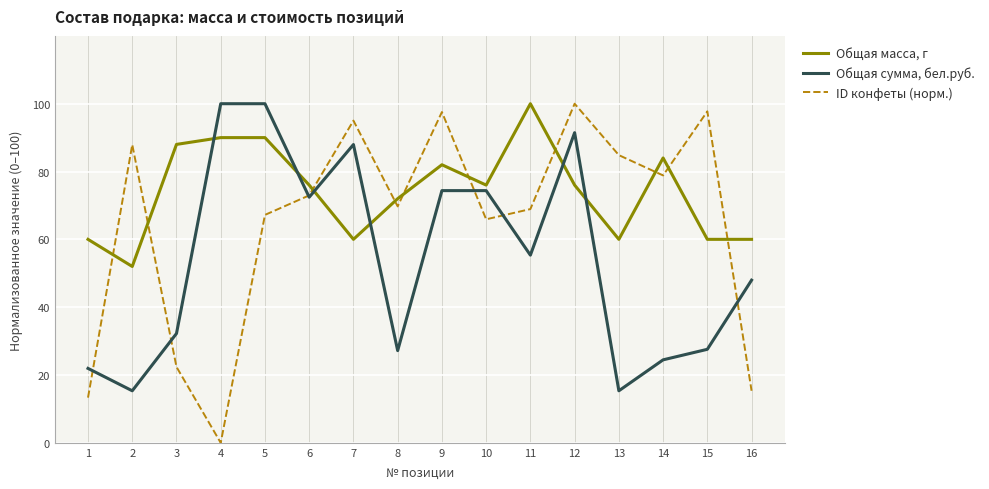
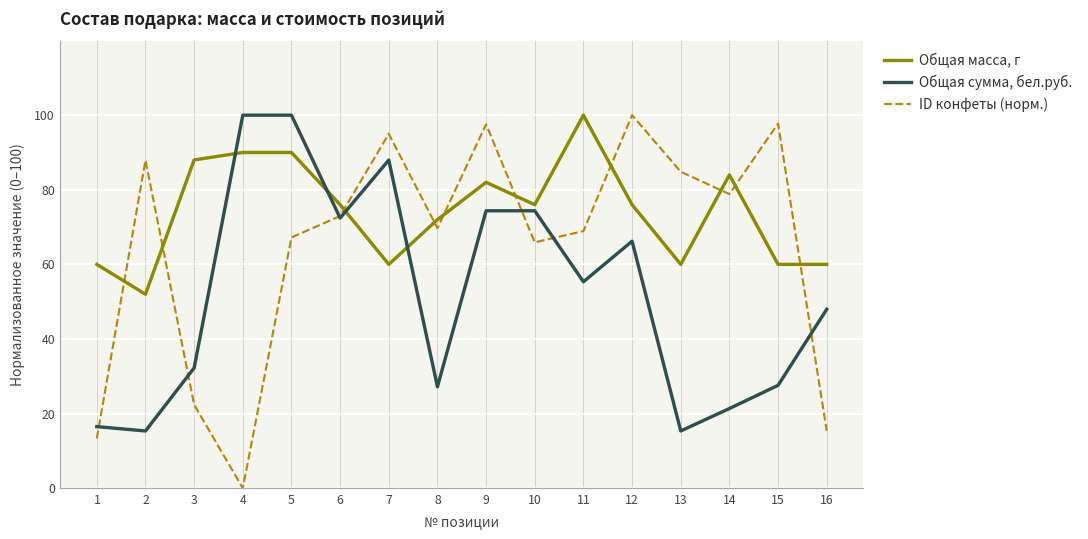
  {
    "Общая сумма, бел.руб.": {
-     "1": 22,
+     "1": 17,
      "2": 15,
      "3": 32,
      "4": 100,
      "5": 100,
      "7": 88,
      "8": 27,
      "9": 74,
      "10": 74,
      "11": 55,
-     "12": 91,
+     "12": 66,
      "13": 15,
-     "14": 24,
+     "14": 21,
      "15": 28,
      "16": 48
    }
  }
